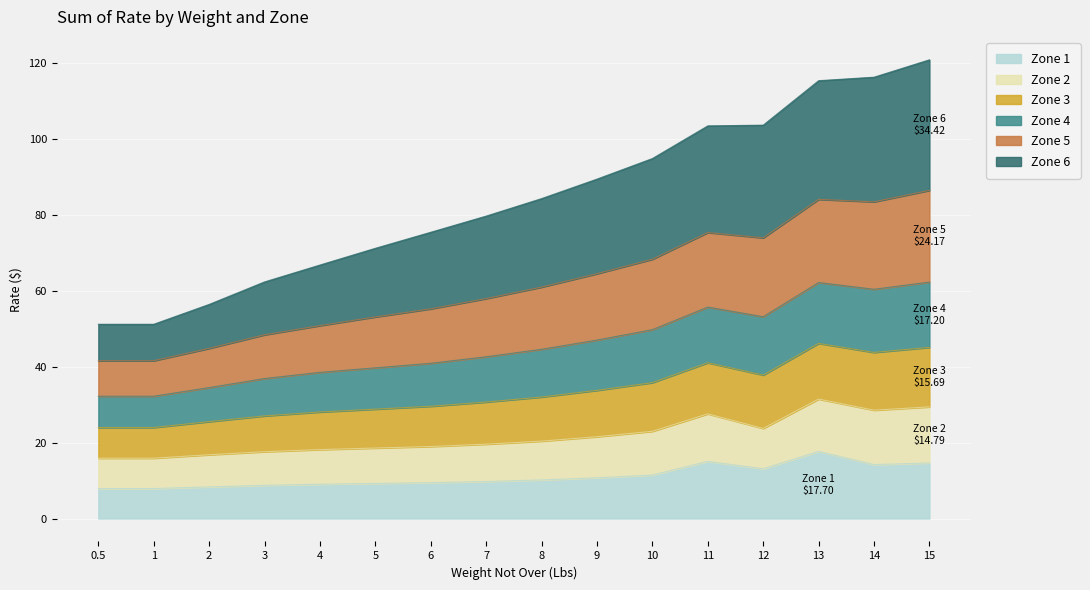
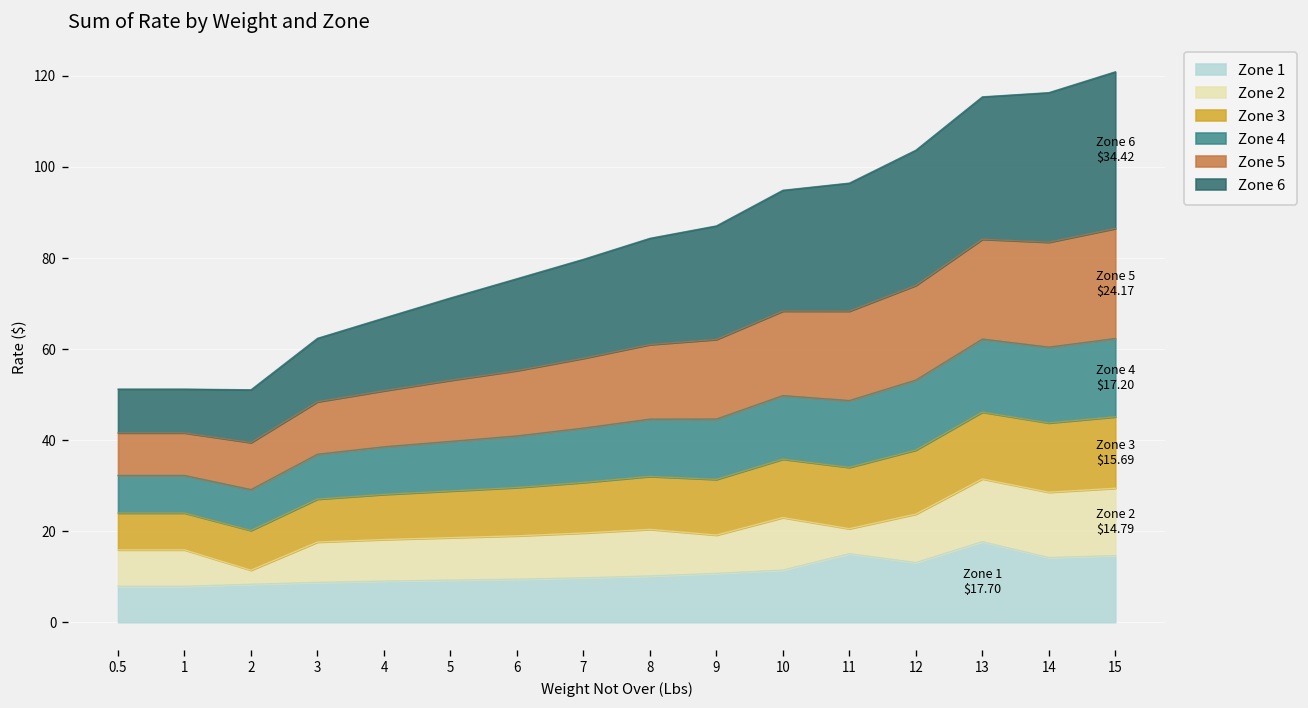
  {
    "Zone 1": {
      "13": "$17.70"
    },
    "Zone 2": {
      "0.5": "8",
      "1": "8",
-     "2": "8",
+     "2": "3",
      "3": "9",
      "4": "9",
      "5": "9",
      "6": "10",
      "7": "10",
      "8": "10",
-     "9": "11",
+     "9": "8",
      "10": "12",
-     "11": "13",
+     "11": "5",
      "12": "11",
      "13": "14",
      "14": "14"
    }
  }
